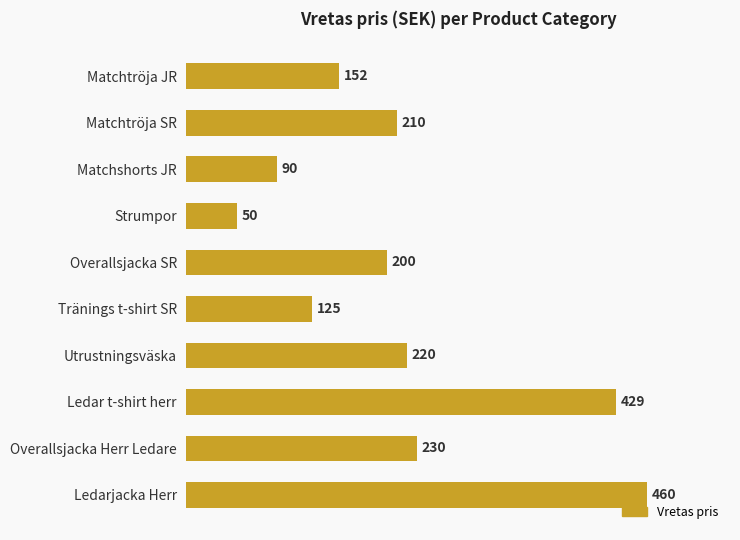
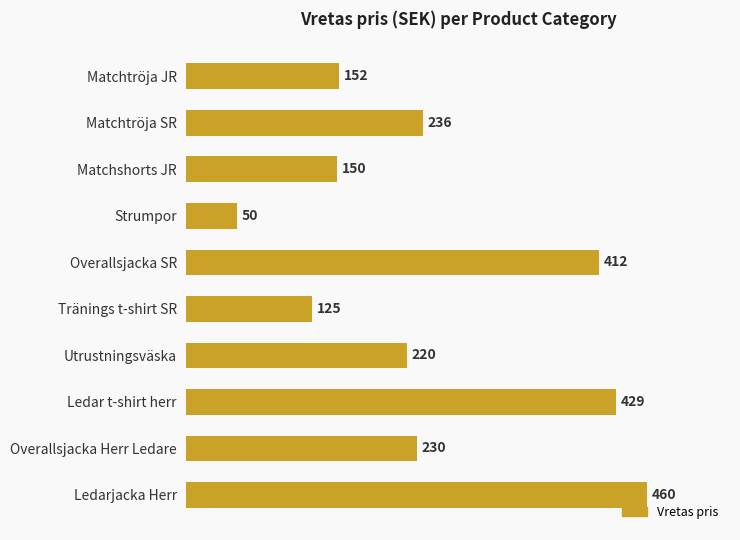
  {
    "Matchtröja JR": 152,
-   "Matchtröja SR": 210,
-   "Matchshorts JR": 90,
+   "Matchtröja SR": 236,
+   "Matchshorts JR": 150,
    "Strumpor": 50,
-   "Overallsjacka SR": 200,
+   "Overallsjacka SR": 412,
    "Tränings t-shirt SR": 125,
    "Utrustningsväska": 220,
    "Ledar t-shirt herr": 429,
    "Overallsjacka Herr Ledare": 230,
    "Ledarjacka Herr": 460
  }
